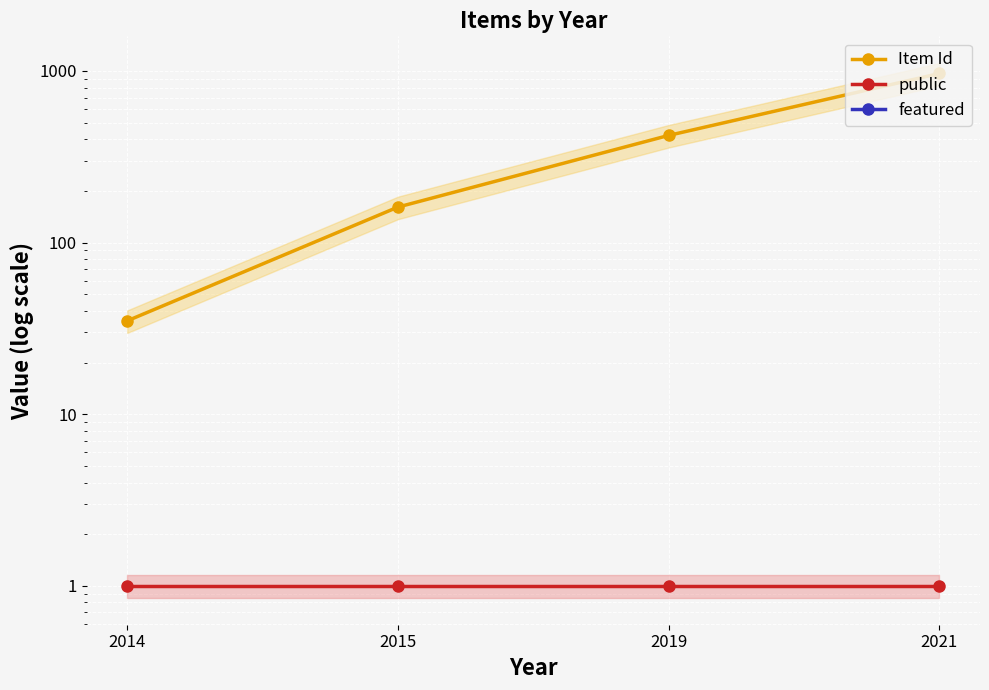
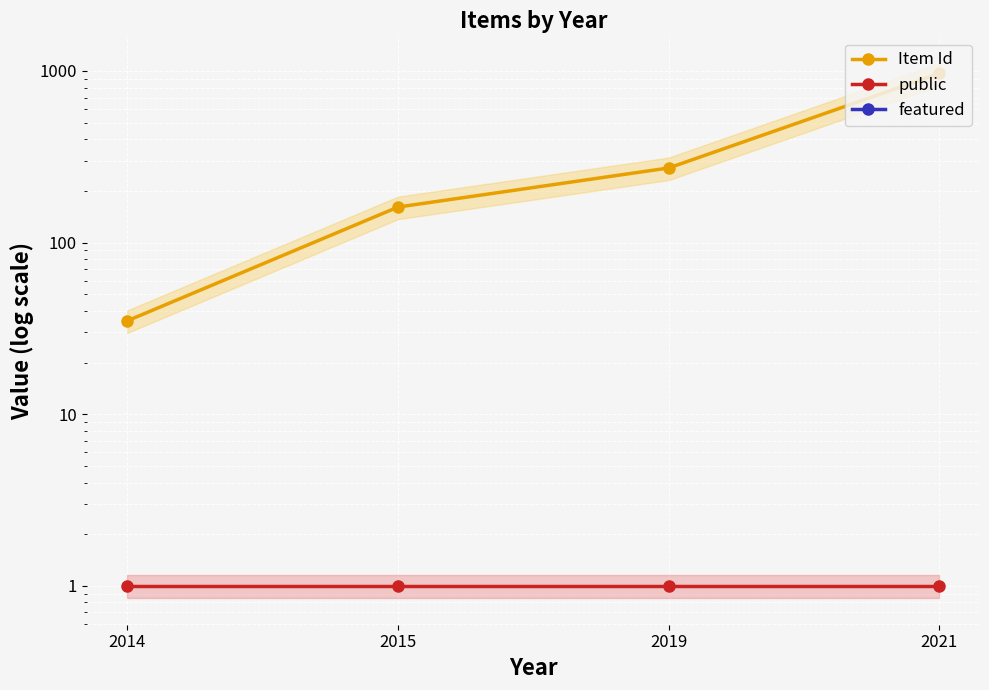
  {
    "Item Id": {
      "2014": 35,
      "2015": 160,
-     "2019": 420
+     "2019": 270
    },
    "public": {
      "2014": 1,
      "2015": 1,
      "2019": 1,
      "2021": 1
    }
  }
